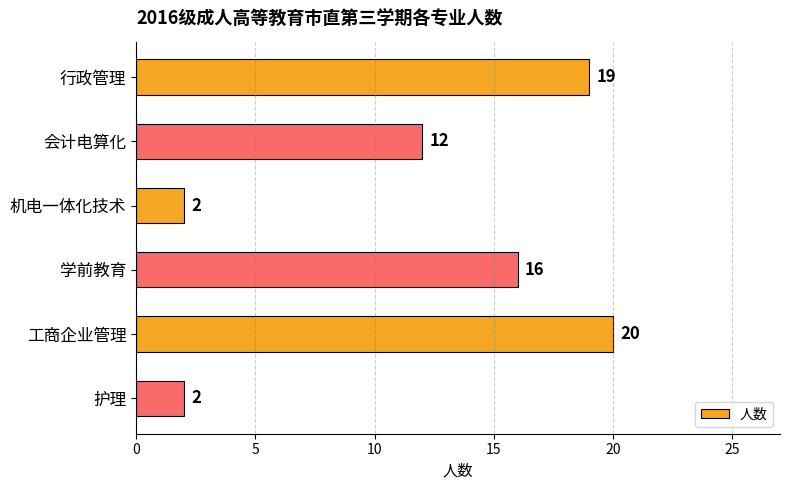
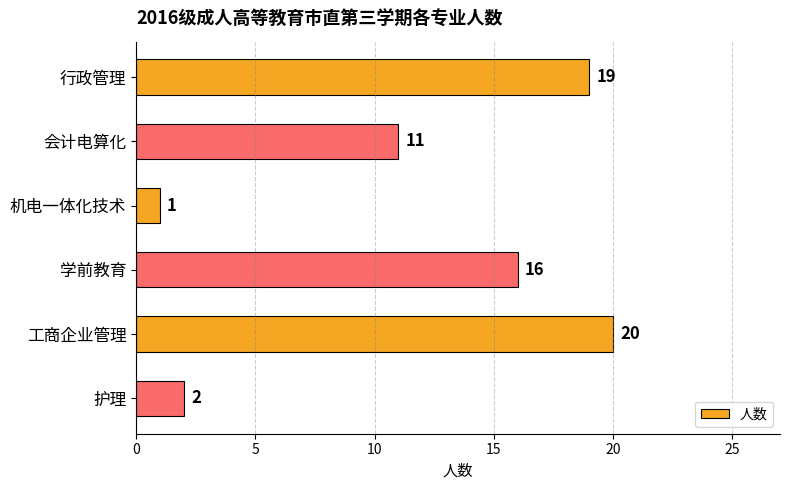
  {
    "行政管理": 19,
-   "会计电算化": 12,
-   "机电一体化技术": 2,
+   "会计电算化": 11,
+   "机电一体化技术": 1,
    "学前教育": 16,
    "工商企业管理": 20,
    "护理": 2
  }
